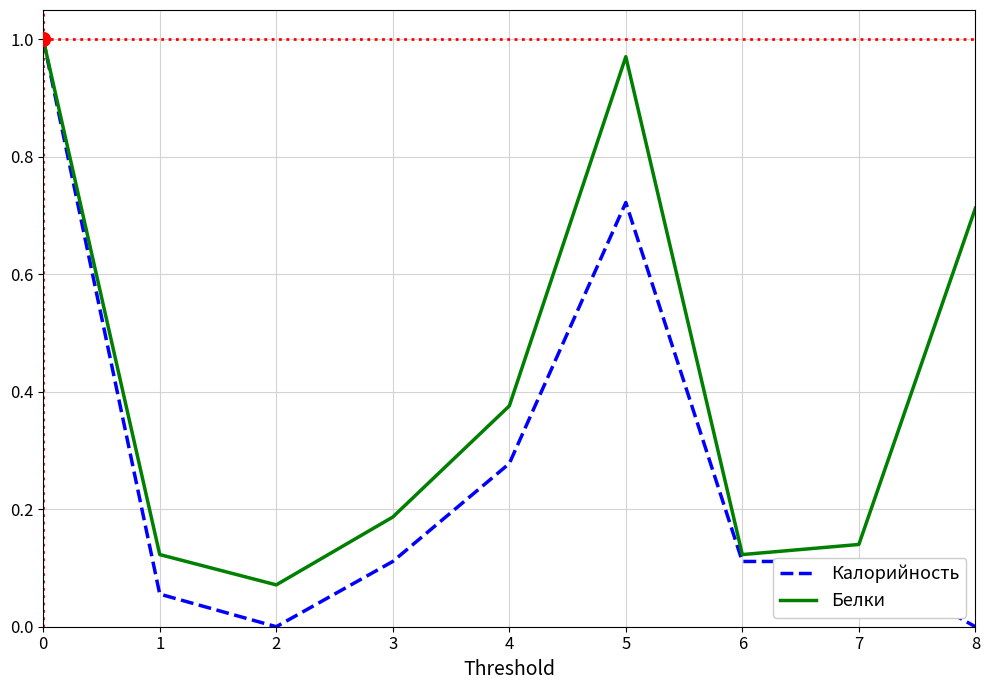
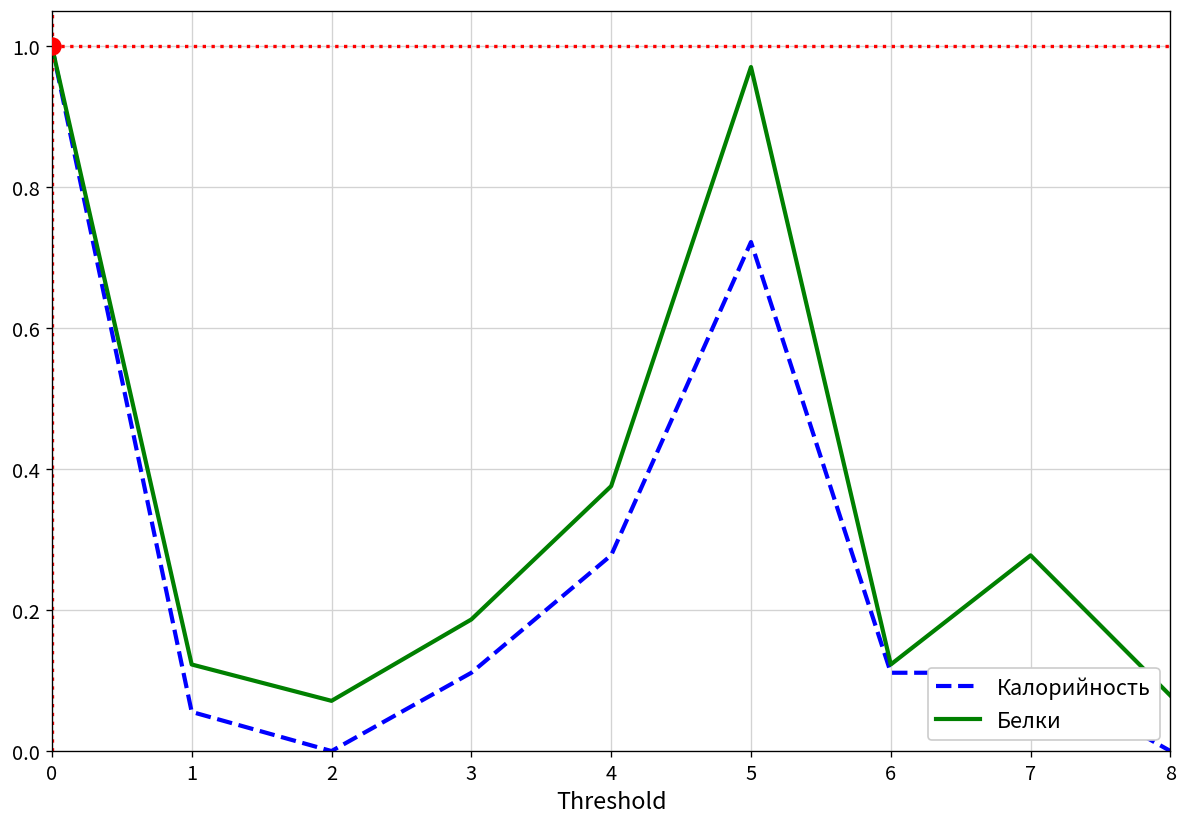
  {
    "Калорийность": {
      "1": 0.06,
      "2": 0.00,
      "3": 0.11,
      "4": 0.28,
      "5": 0.72,
      "6": 0.11,
      "8": 0.00
    },
    "Белки": {
      "1": 0.12,
      "2": 0.07,
      "3": 0.19,
      "4": 0.38,
      "5": 0.97,
      "6": 0.12,
-     "7": 0.14,
-     "8": 0.71
+     "7": 0.28,
+     "8": 0.08
    }
  }
